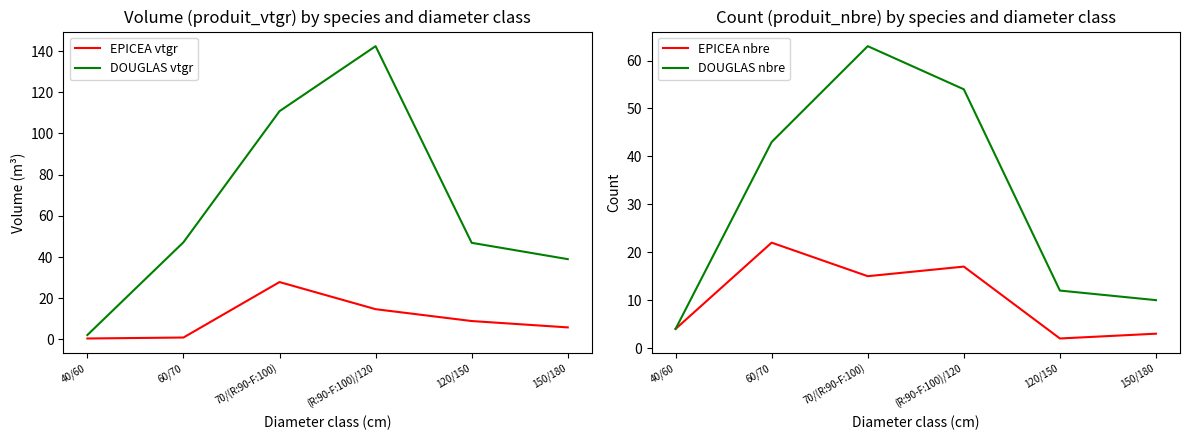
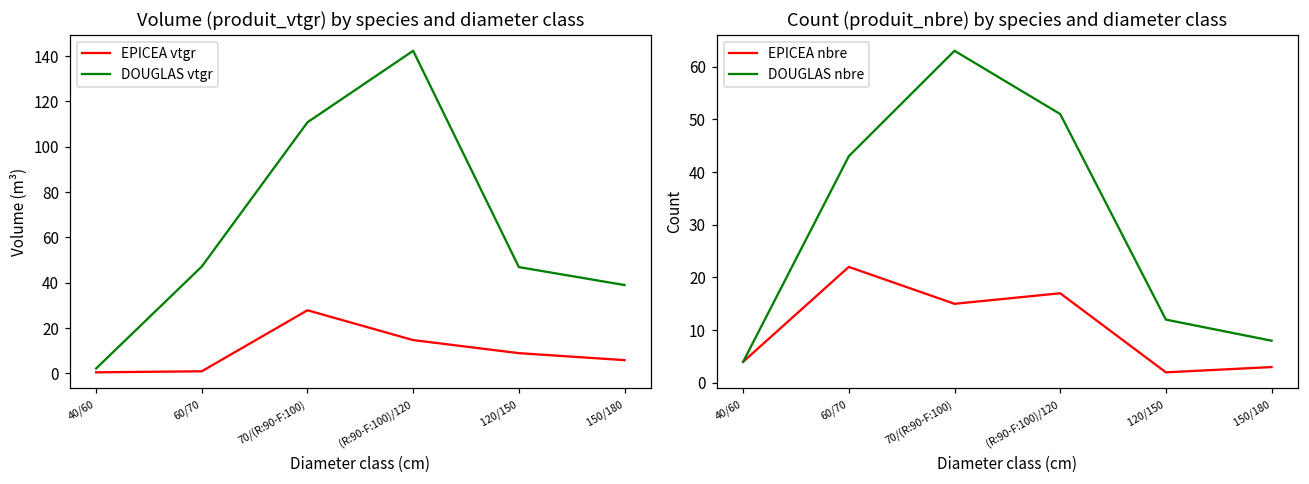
  {
    "Volume (produit_vtgr) by species and diameter class": {
      "EPICEA vtgr": {
        "40/60": 0,
        "60/70": 1,
        "70/(R:90-F:100)": 28,
        "(R:90-F:100)/120": 15,
        "120/150": 9,
        "150/180": 6
      },
      "DOUGLAS vtgr": {
        "40/60": 2,
        "60/70": 47,
        "70/(R:90-F:100)": 111,
        "(R:90-F:100)/120": 142,
        "120/150": 47,
        "150/180": 39
      }
    },
    "Count (produit_nbre) by species and diameter class": {
      "EPICEA nbre": {
        "60/70": 22,
        "70/(R:90-F:100)": 15,
        "(R:90-F:100)/120": 17,
        "120/150": 2,
        "150/180": 3
      },
      "DOUGLAS nbre": {
        "60/70": 43,
        "70/(R:90-F:100)": 63,
-       "(R:90-F:100)/120": 54,
+       "(R:90-F:100)/120": 51,
        "120/150": 12,
-       "150/180": 10
+       "150/180": 8
      }
    }
  }
